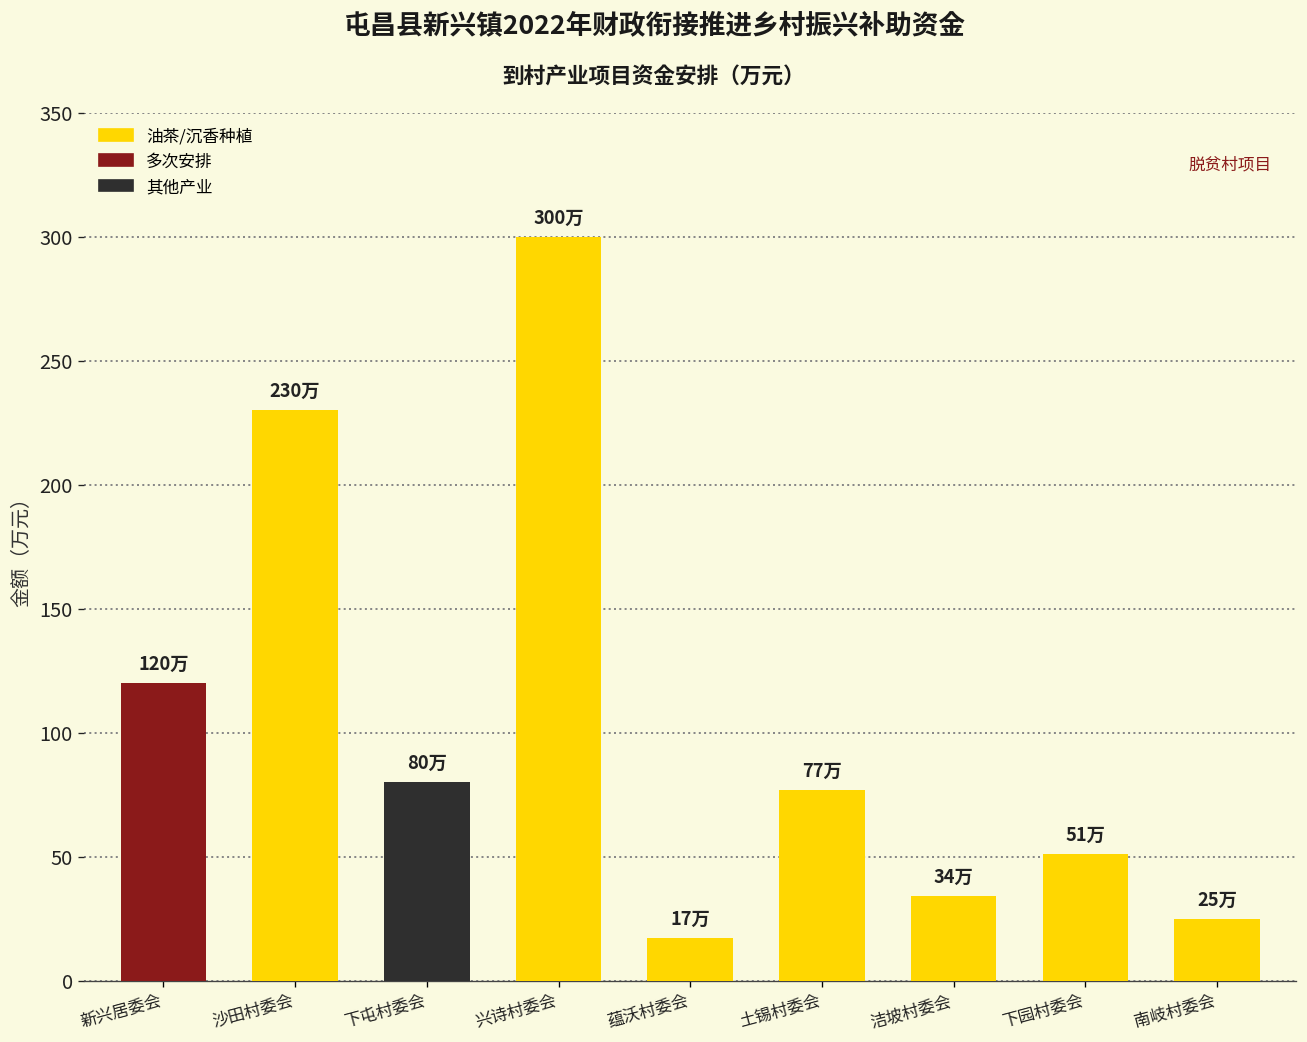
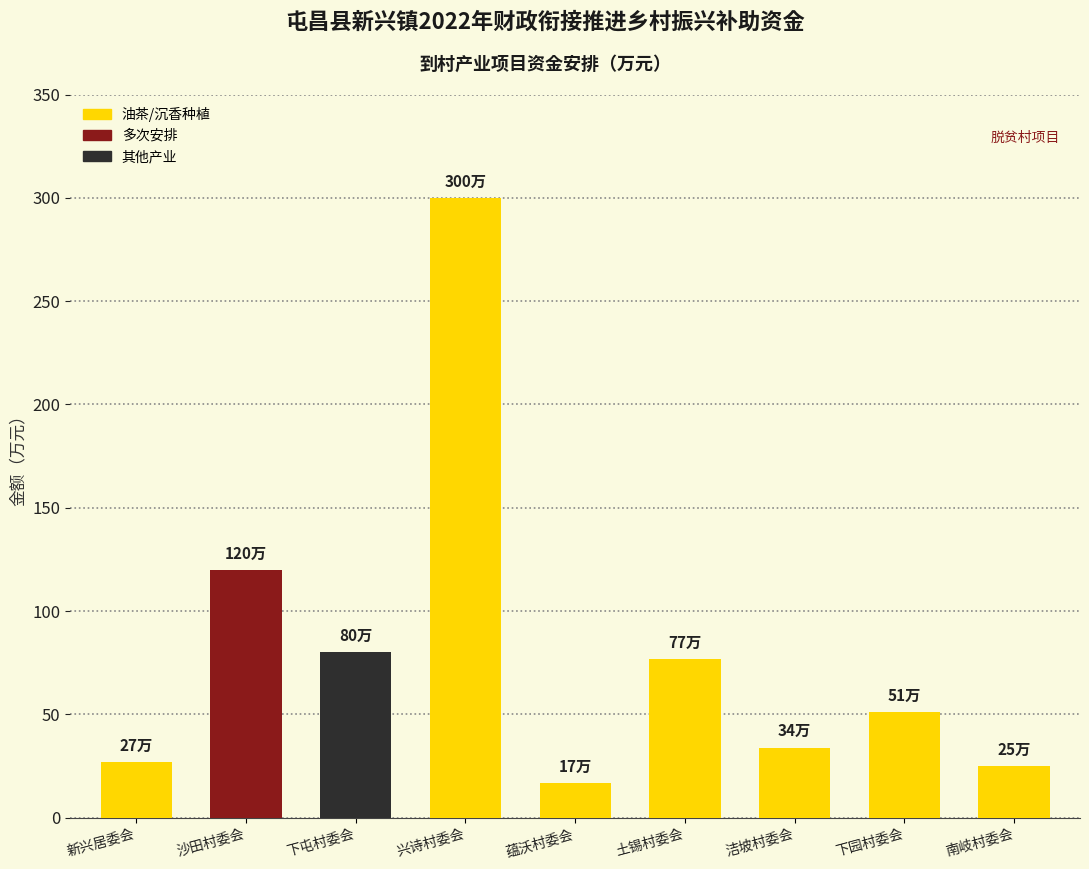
  {
-   "新兴居委会": "120万",
-   "沙田村委会": "230万",
+   "新兴居委会": "27万",
+   "沙田村委会": "120万",
    "下屯村委会": "80万",
    "兴诗村委会": "300万",
    "蕴沃村委会": "17万",
    "土锡村委会": "77万",
    "洁坡村委会": "34万",
    "下园村委会": "51万",
    "南岐村委会": "25万"
  }
